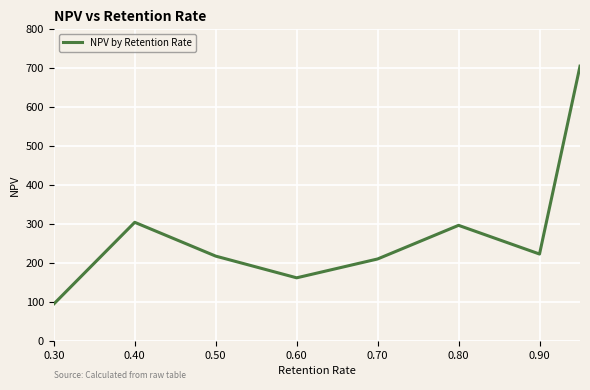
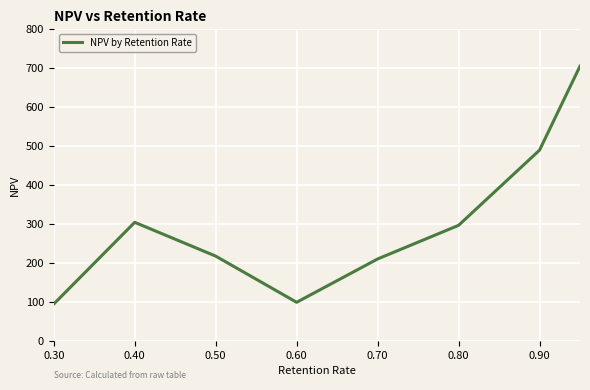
  {
    "0.30": 90,
    "0.40": 300,
    "0.50": 220,
-   "0.60": 160,
+   "0.60": 100,
    "0.70": 210,
    "0.80": 300,
-   "0.90": 220
+   "0.90": 490
  }
